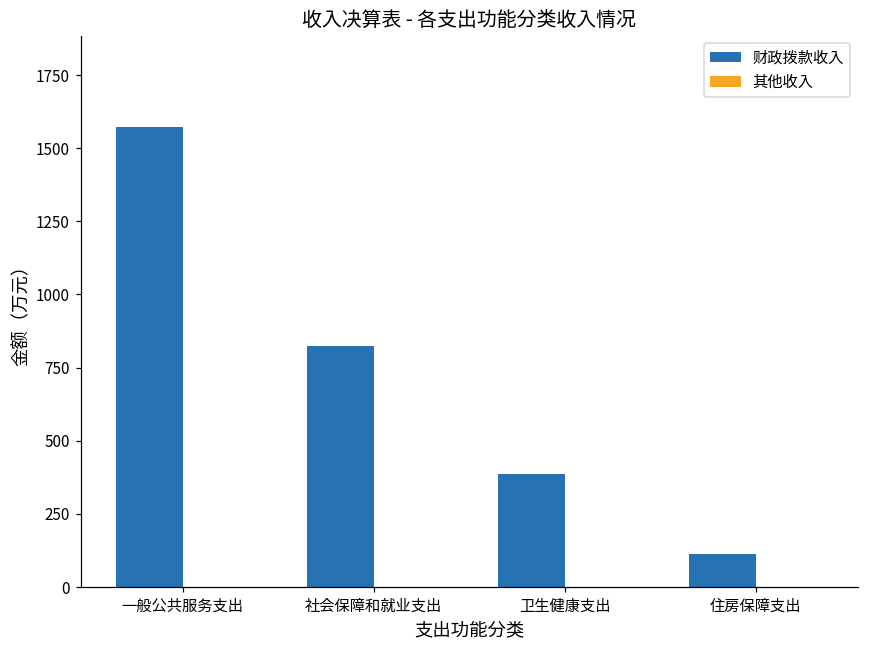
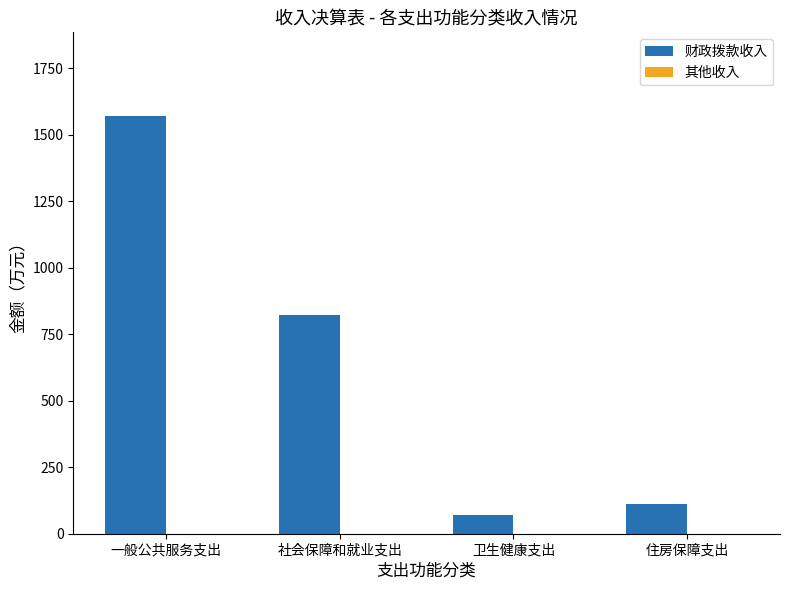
  {
    "财政拨款收入": {
      "一般公共服务支出": 1570,
      "社会保障和就业支出": 820,
-     "卫生健康支出": 390,
+     "卫生健康支出": 70,
      "住房保障支出": 110
    },
    "其他收入": {
      "一般公共服务支出": 0,
      "社会保障和就业支出": 0,
      "卫生健康支出": 0,
      "住房保障支出": 0
    }
  }
